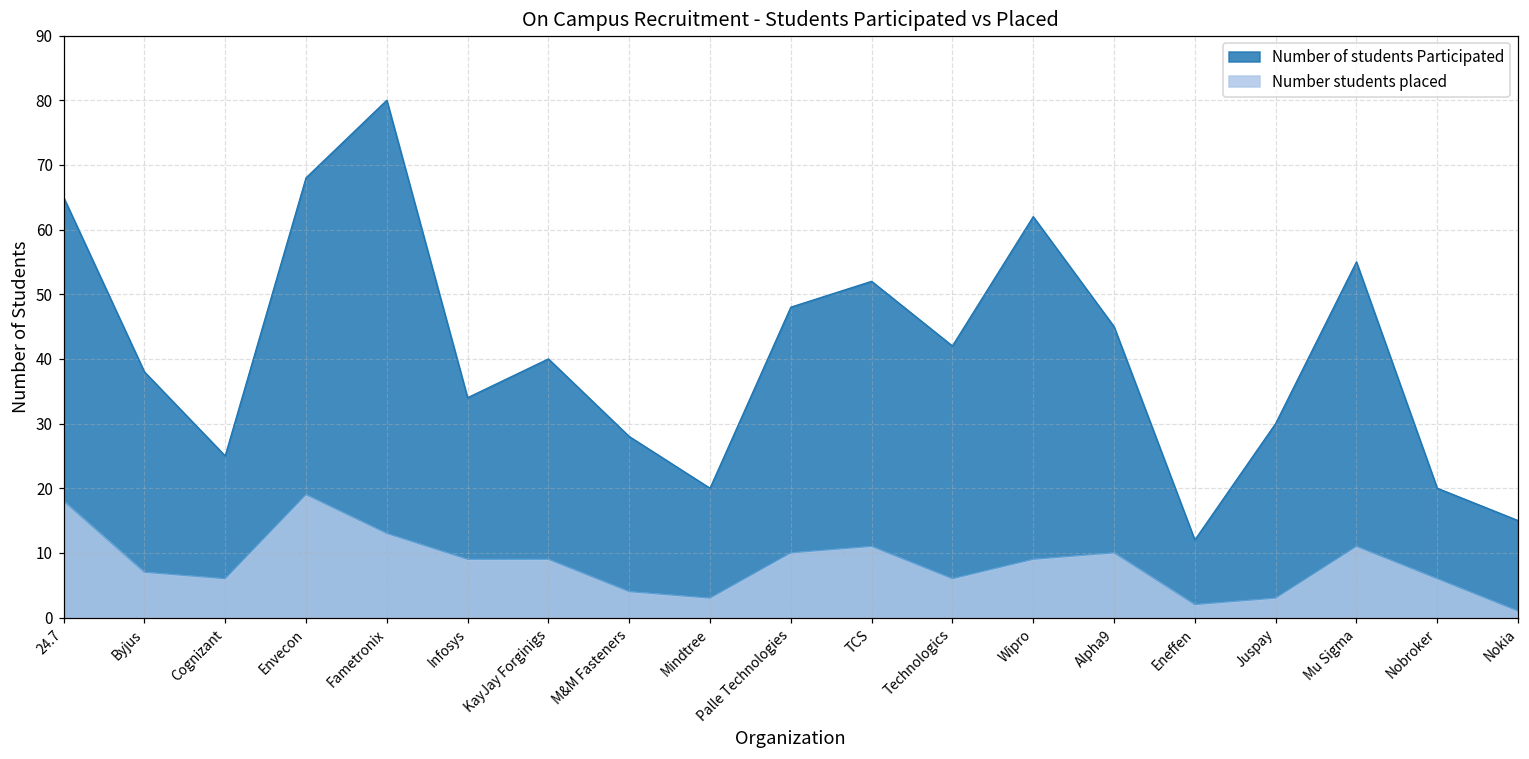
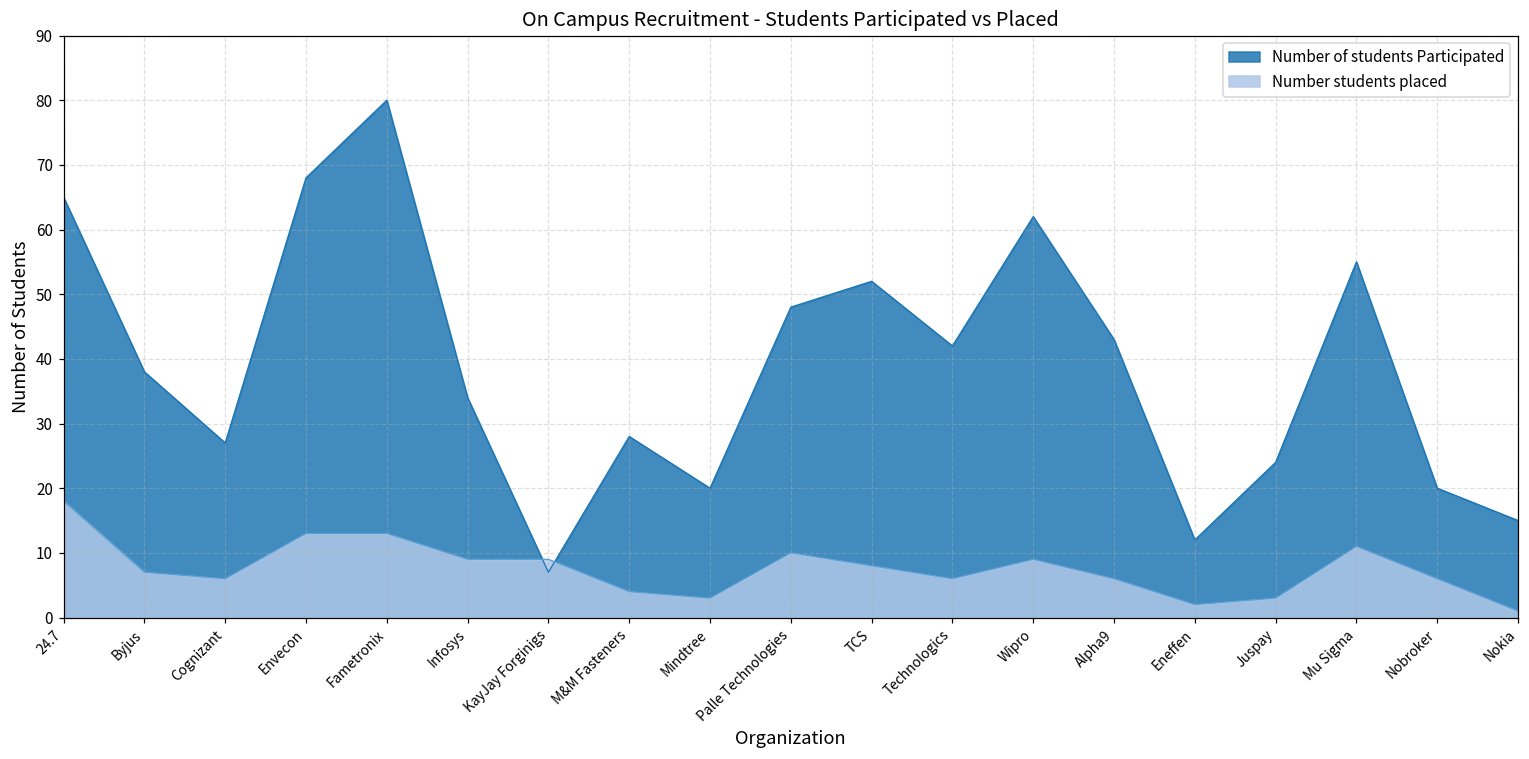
  {
    "Number of students Participated": {
      "24.7": 65,
      "Byjus": 38,
-     "Cognizant": 25,
+     "Cognizant": 27,
      "Envecon": 68,
      "Fametronix": 80,
      "Infosys": 34,
-     "KayJay Forginigs": 40,
+     "KayJay Forginigs": 7,
      "M&M Fasteners": 28,
      "Mindtree": 20,
      "Palle Technologies": 48,
      "TCS": 52,
      "Technologics": 42,
      "Wipro": 62,
-     "Alpha9": 45,
+     "Alpha9": 43,
      "Eneffen": 12,
-     "Juspay": 30,
+     "Juspay": 24,
      "Mu Sigma": 55,
      "Nobroker": 20,
      "Nokia": 15
    },
    "Number students placed": {
      "24.7": 18,
      "Byjus": 7,
      "Cognizant": 6,
-     "Envecon": 19,
+     "Envecon": 13,
      "Fametronix": 13,
      "Infosys": 9,
      "KayJay Forginigs": 9,
      "M&M Fasteners": 4,
      "Mindtree": 3,
      "Palle Technologies": 10,
-     "TCS": 11,
+     "TCS": 8,
      "Technologics": 6,
      "Wipro": 9,
-     "Alpha9": 10,
+     "Alpha9": 6,
      "Eneffen": 2,
      "Juspay": 3,
      "Mu Sigma": 11,
      "Nobroker": 6,
      "Nokia": 1
    }
  }
